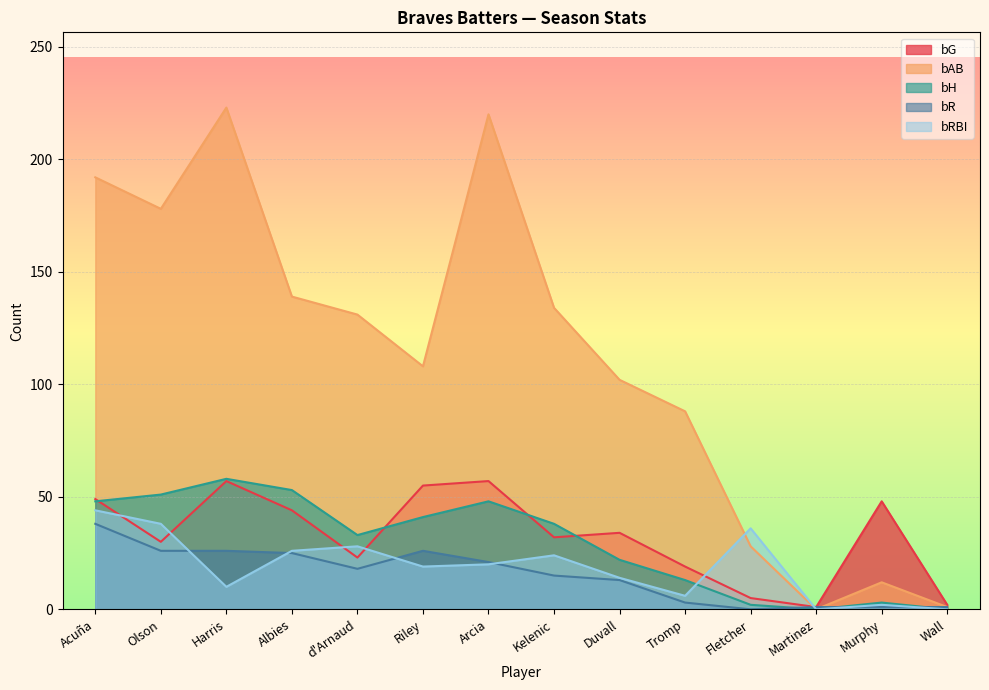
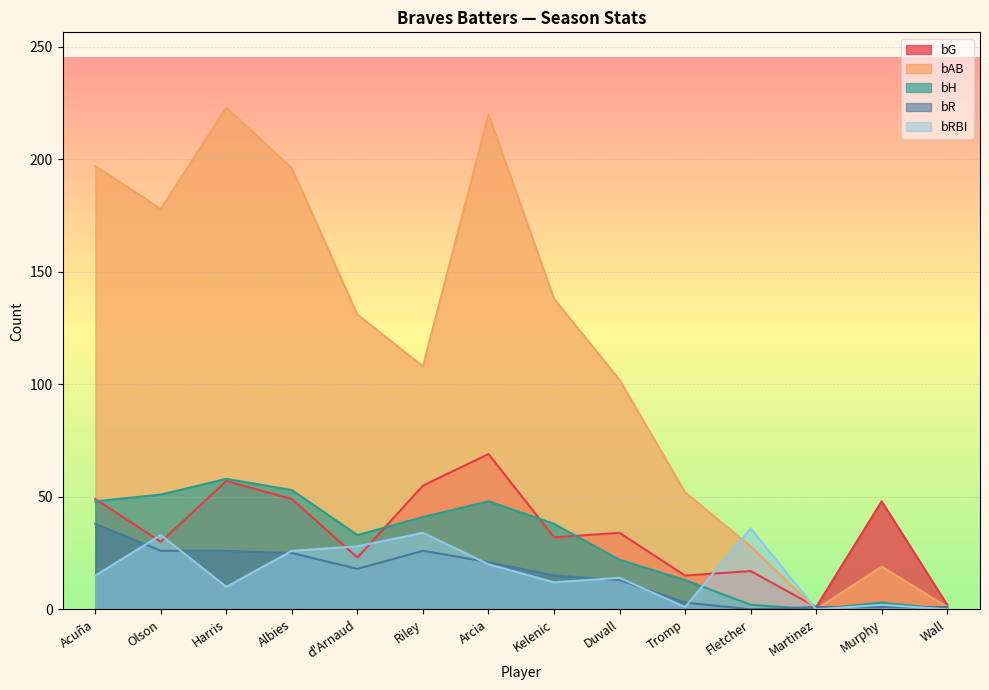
  {
    "bG": {
      "Olson": 30,
-     "Albies": 44,
+     "Albies": 49,
      "d'Arnaud": 23,
      "Riley": 55,
-     "Arcia": 57,
+     "Arcia": 69,
      "Kelenic": 32,
      "Duvall": 34,
-     "Tromp": 19,
-     "Fletcher": 5,
+     "Tromp": 15,
+     "Fletcher": 17,
      "Murphy": 48
    },
    "bAB": {
-     "Acuña": 192,
+     "Acuña": 197,
      "Olson": 178,
      "Harris": 223,
-     "Albies": 139,
+     "Albies": 196,
      "d'Arnaud": 131,
      "Riley": 108,
      "Arcia": 220,
-     "Kelenic": 134,
+     "Kelenic": 138,
      "Duvall": 102,
-     "Tromp": 88,
+     "Tromp": 52,
      "Fletcher": 28,
-     "Murphy": 12
+     "Murphy": 19
    },
    "bRBI": {
-     "Acuña": 44,
-     "Olson": 38,
+     "Acuña": 15,
+     "Olson": 33,
      "Harris": 10,
      "d'Arnaud": 28,
-     "Riley": 19,
-     "Kelenic": 24,
-     "Tromp": 6,
+     "Riley": 34,
+     "Kelenic": 12,
+     "Tromp": 1,
      "Fletcher": 36
    }
  }
